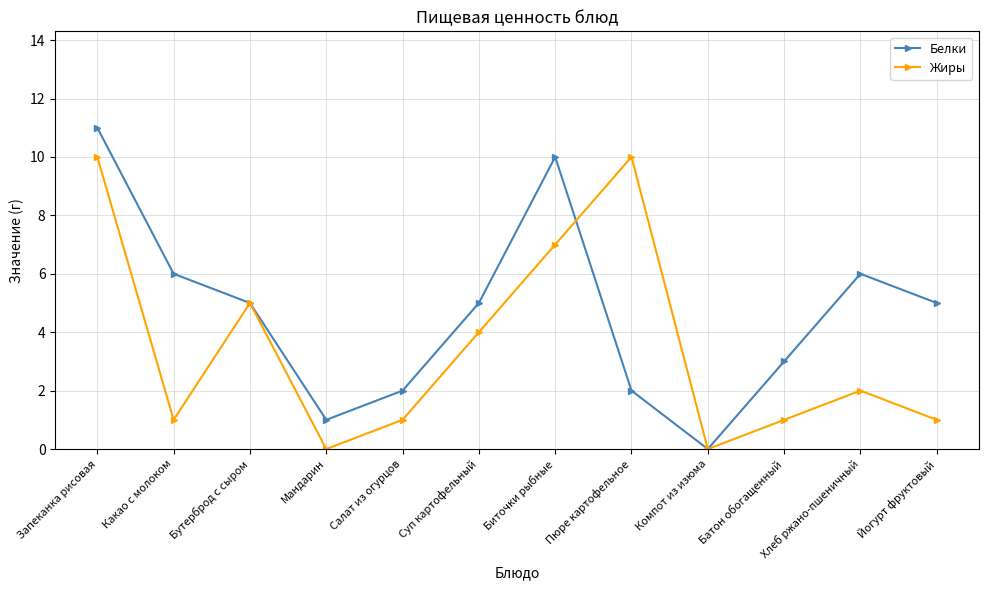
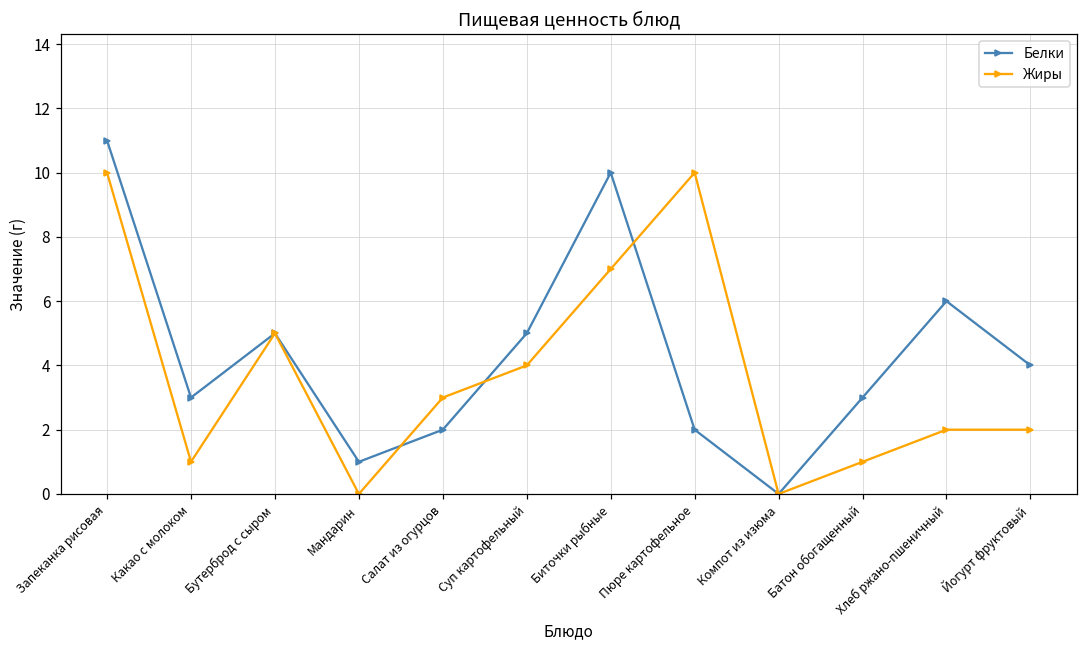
  {
    "Белки": {
      "Запеканка рисовая": 11,
-     "Какао с молоком": 6,
+     "Какао с молоком": 3,
      "Мандарин": 1,
      "Салат из огурцов": 2,
      "Суп картофельный": 5,
      "Биточки рыбные": 10,
      "Пюре картофельное": 2,
      "Батон обогащенный": 3,
      "Хлеб ржано-пшеничный": 6,
-     "Йогурт фруктовый": 5
+     "Йогурт фруктовый": 4
    },
    "Жиры": {
      "Запеканка рисовая": 10,
      "Какао с молоком": 1,
      "Мандарин": 0,
-     "Салат из огурцов": 1,
+     "Салат из огурцов": 3,
      "Суп картофельный": 4,
      "Биточки рыбные": 7,
      "Пюре картофельное": 10,
      "Батон обогащенный": 1,
      "Хлеб ржано-пшеничный": 2,
-     "Йогурт фруктовый": 1
+     "Йогурт фруктовый": 2
    }
  }
